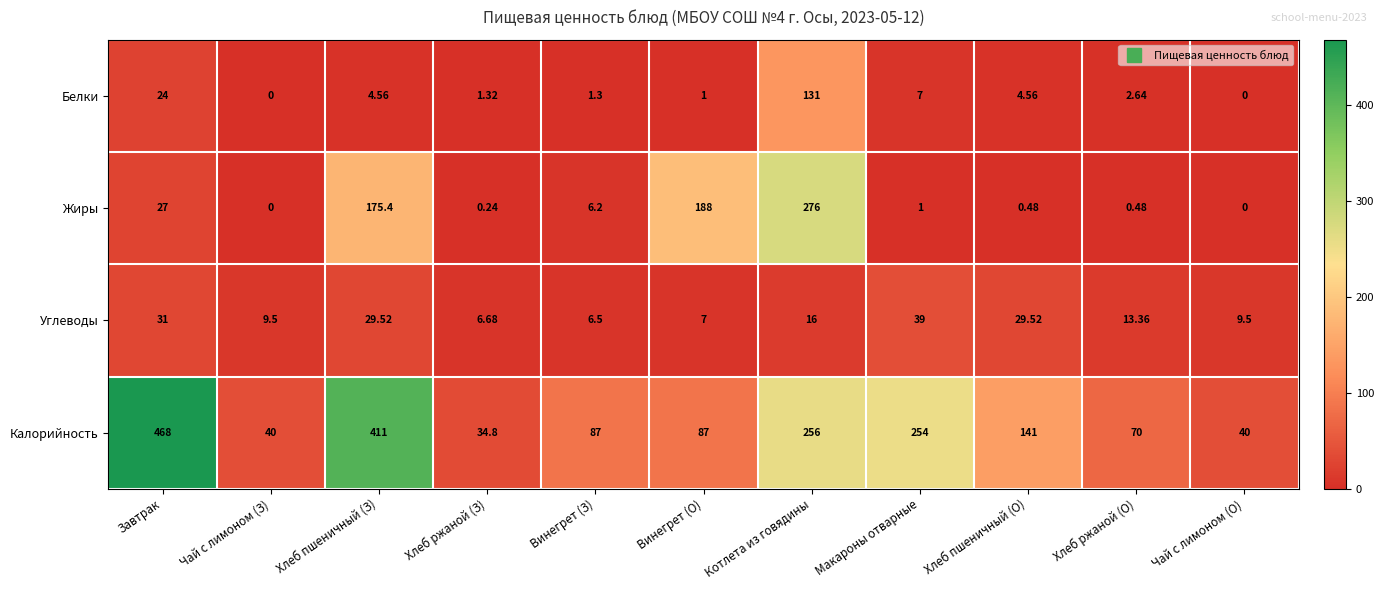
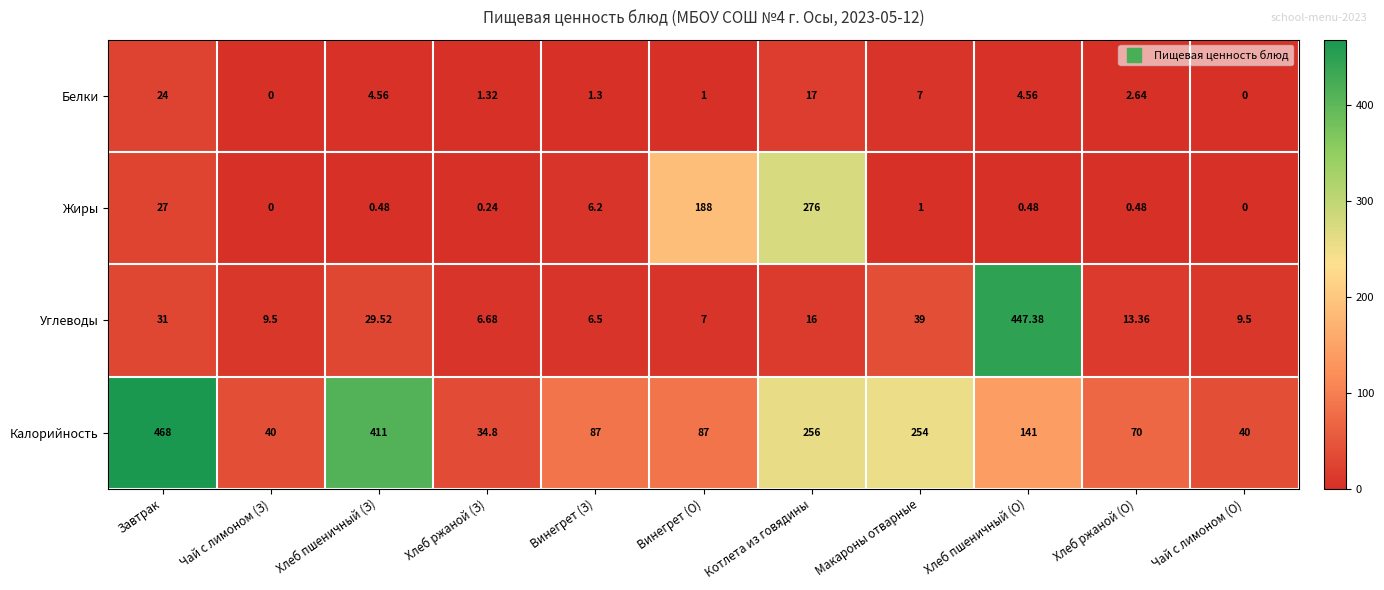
  {
    "Белки": {
      "Завтрак": 24,
      "Чай с лимоном (З)": 0,
      "Хлеб пшеничный (З)": 4.56,
      "Хлеб ржаной (З)": 1.32,
      "Винегрет (З)": 1.3,
      "Винегрет (О)": 1,
-     "Котлета из говядины": 131,
+     "Котлета из говядины": 17,
      "Макароны отварные": 7,
      "Хлеб пшеничный (О)": 4.56,
      "Хлеб ржаной (О)": 2.64,
      "Чай с лимоном (О)": 0
    },
    "Жиры": {
      "Завтрак": 27,
      "Чай с лимоном (З)": 0,
-     "Хлеб пшеничный (З)": 175.4,
+     "Хлеб пшеничный (З)": 0.48,
      "Хлеб ржаной (З)": 0.24,
      "Винегрет (З)": 6.2,
      "Винегрет (О)": 188,
      "Котлета из говядины": 276,
      "Макароны отварные": 1,
      "Хлеб пшеничный (О)": 0.48,
      "Хлеб ржаной (О)": 0.48,
      "Чай с лимоном (О)": 0
    },
    "Углеводы": {
      "Завтрак": 31,
      "Чай с лимоном (З)": 9.5,
      "Хлеб пшеничный (З)": 29.52,
      "Хлеб ржаной (З)": 6.68,
      "Винегрет (З)": 6.5,
      "Винегрет (О)": 7,
      "Котлета из говядины": 16,
      "Макароны отварные": 39,
-     "Хлеб пшеничный (О)": 29.52,
+     "Хлеб пшеничный (О)": 447.38,
      "Хлеб ржаной (О)": 13.36,
      "Чай с лимоном (О)": 9.5
    },
    "Калорийность": {
      "Завтрак": 468,
      "Чай с лимоном (З)": 40,
      "Хлеб пшеничный (З)": 411,
      "Хлеб ржаной (З)": 34.8,
      "Винегрет (З)": 87,
      "Винегрет (О)": 87,
      "Котлета из говядины": 256,
      "Макароны отварные": 254,
      "Хлеб пшеничный (О)": 141,
      "Хлеб ржаной (О)": 70,
      "Чай с лимоном (О)": 40
    }
  }
